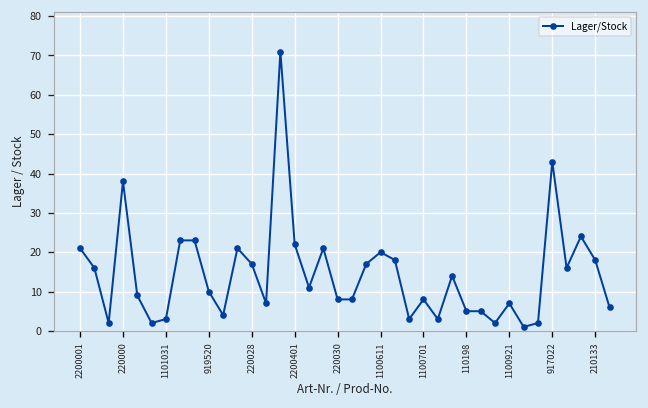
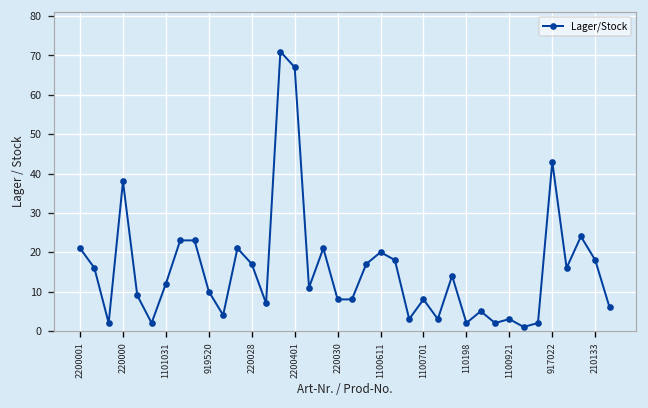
  {
    "2200001": 21,
    "220000": 38,
-   "1101031": 3,
+   "1101031": 12,
    "919520": 10,
    "220028": 17,
-   "2200401": 22,
+   "2200401": 67,
    "220030": 8,
    "1100611": 20,
    "1100701": 8,
-   "110198": 5,
-   "1100921": 7,
+   "110198": 2,
+   "1100921": 3,
    "917022": 43,
    "210133": 18
  }
